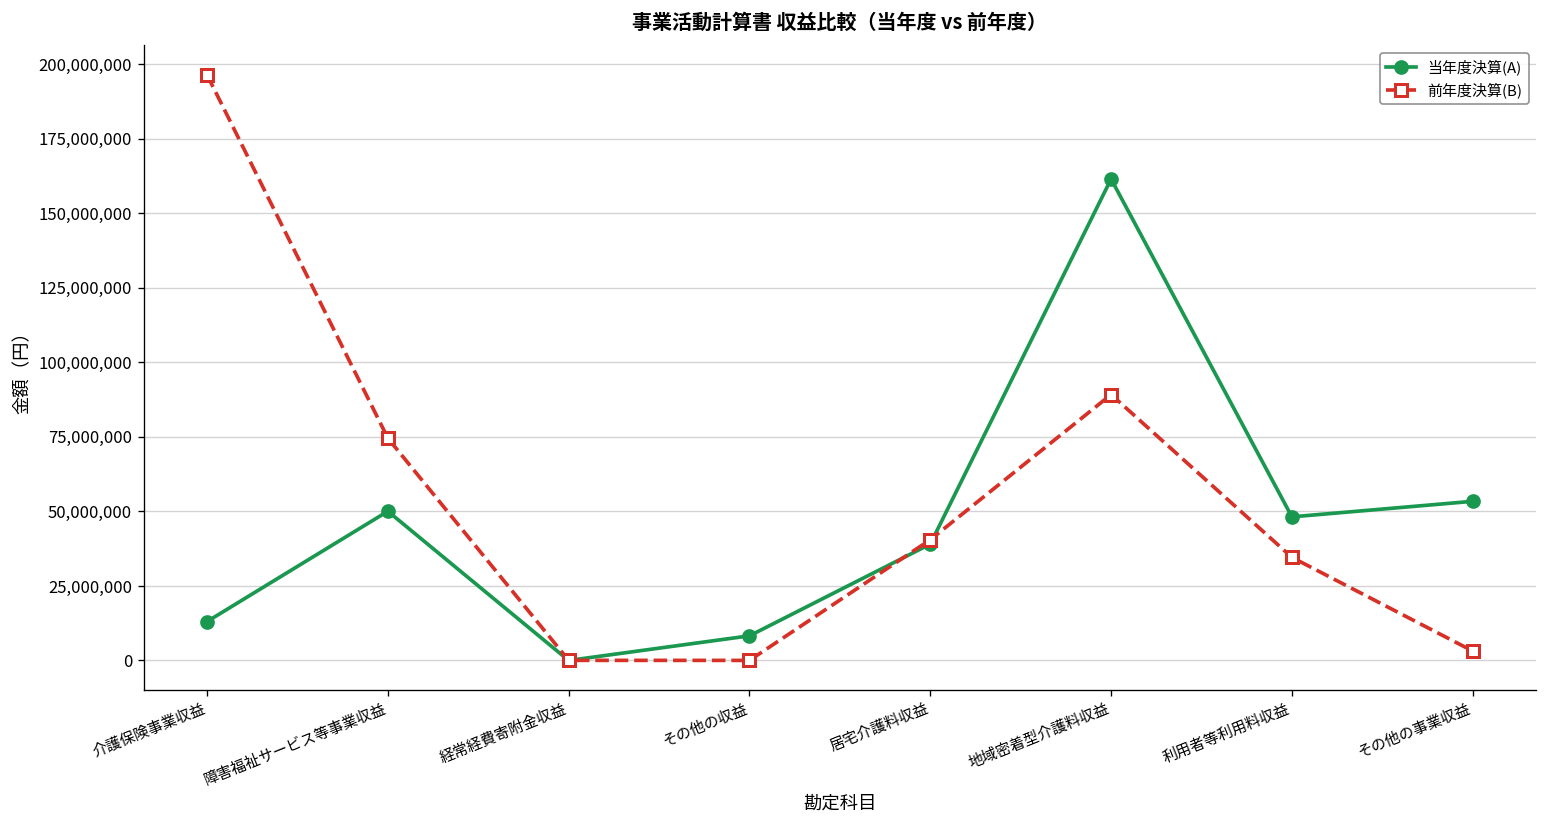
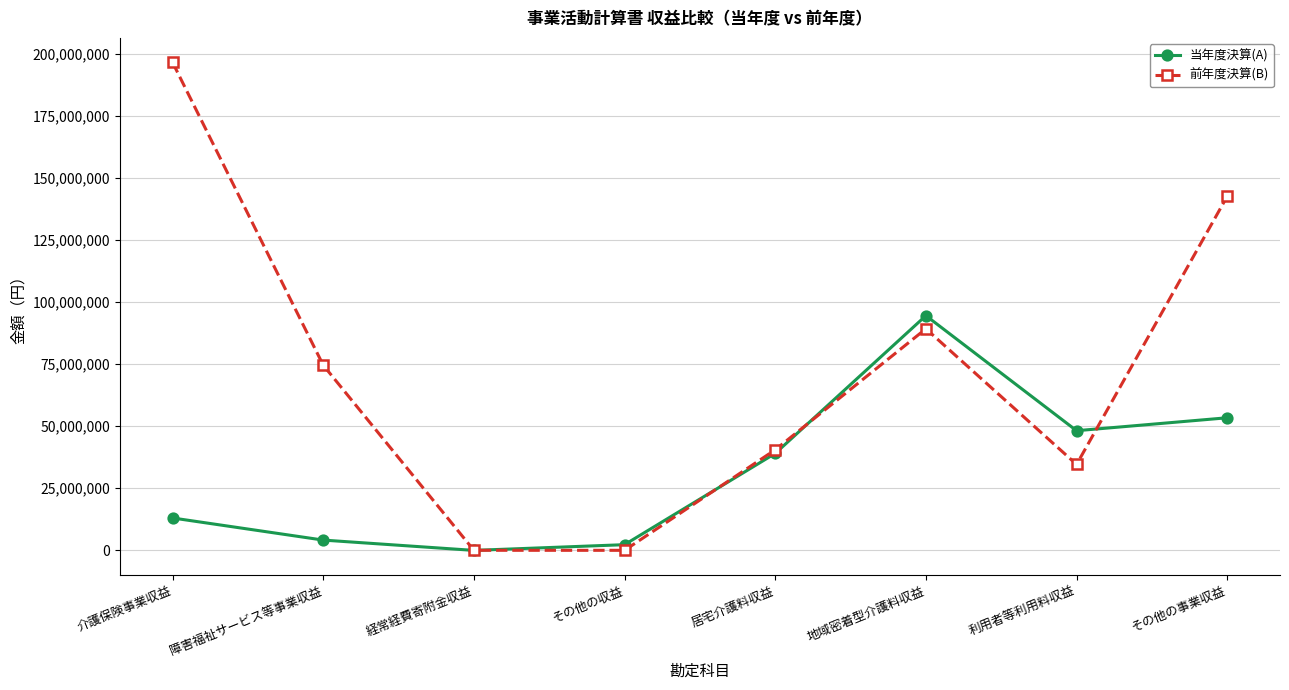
  {
    "当年度決算(A)": {
      "介護保険事業収益": "13,000,000",
-     "障害福祉サービス等事業収益": "50,000,000",
-     "その他の収益": "8,000,000",
+     "障害福祉サービス等事業収益": "4,000,000",
+     "その他の収益": "2,000,000",
      "居宅介護料収益": "39,000,000",
-     "地域密着型介護料収益": "162,000,000",
+     "地域密着型介護料収益": "95,000,000",
      "利用者等利用料収益": "48,000,000",
      "その他の事業収益": "53,000,000"
    },
    "前年度決算(B)": {
      "介護保険事業収益": "197,000,000",
      "障害福祉サービス等事業収益": "75,000,000",
      "その他の収益": "0",
      "居宅介護料収益": "41,000,000",
      "地域密着型介護料収益": "89,000,000",
      "利用者等利用料収益": "35,000,000",
-     "その他の事業収益": "3,000,000"
+     "その他の事業収益": "143,000,000"
    }
  }
